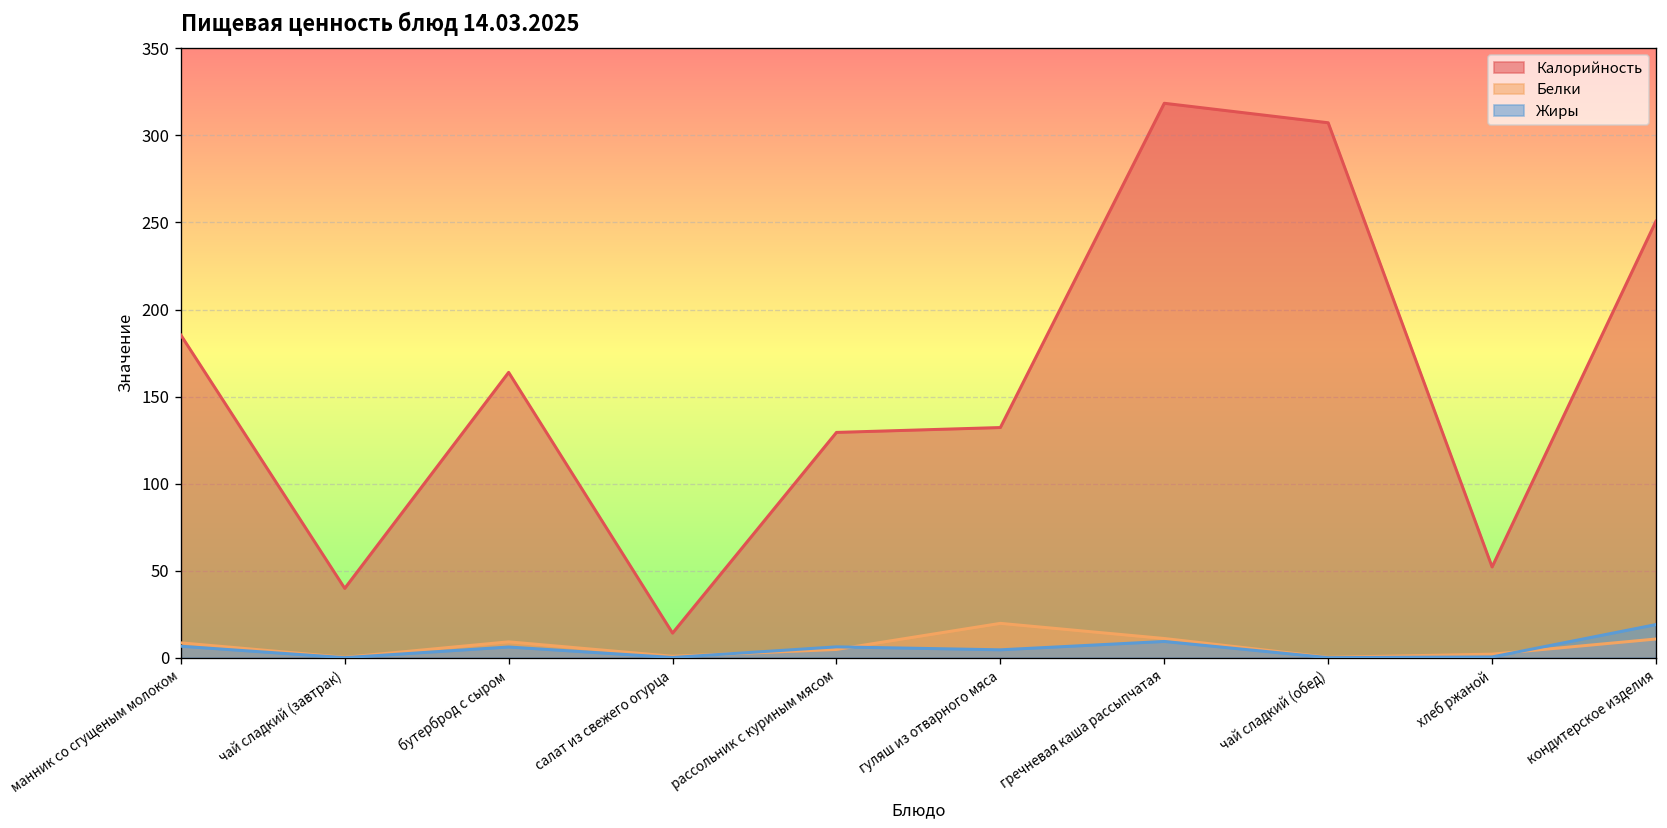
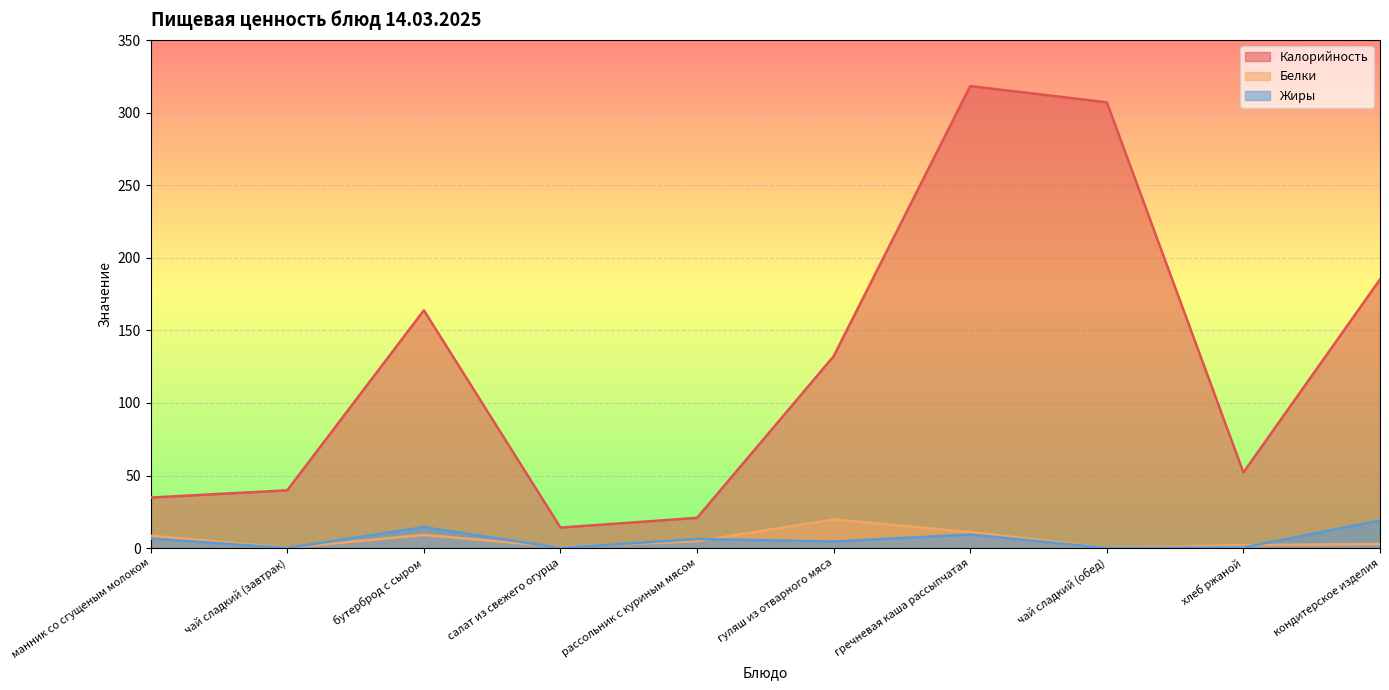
  {
    "Калорийность": {
-     "манник со сгущеным молоком": 185,
+     "манник со сгущеным молоком": 35,
      "чай сладкий (завтрак)": 40,
      "бутерброд с сыром": 164,
      "салат из свежего огурца": 14,
-     "рассольник с куриным мясом": 129,
+     "рассольник с куриным мясом": 21,
      "гуляш из отварного мяса": 132,
      "гречневая каша рассыпчатая": 319,
      "чай сладкий (обед)": 307,
      "хлеб ржаной": 52,
-     "кондитерское изделия": 251
+     "кондитерское изделия": 185
    },
    "Белки": {
      "манник со сгущеным молоком": 9,
      "бутерброд с сыром": 9,
      "гуляш из отварного мяса": 20,
-     "кондитерское изделия": 11
+     "кондитерское изделия": 3
    },
    "Жиры": {
      "манник со сгущеным молоком": 7,
-     "бутерброд с сыром": 6,
+     "бутерброд с сыром": 14,
      "гуляш из отварного мяса": 5,
      "кондитерское изделия": 19
    }
  }
